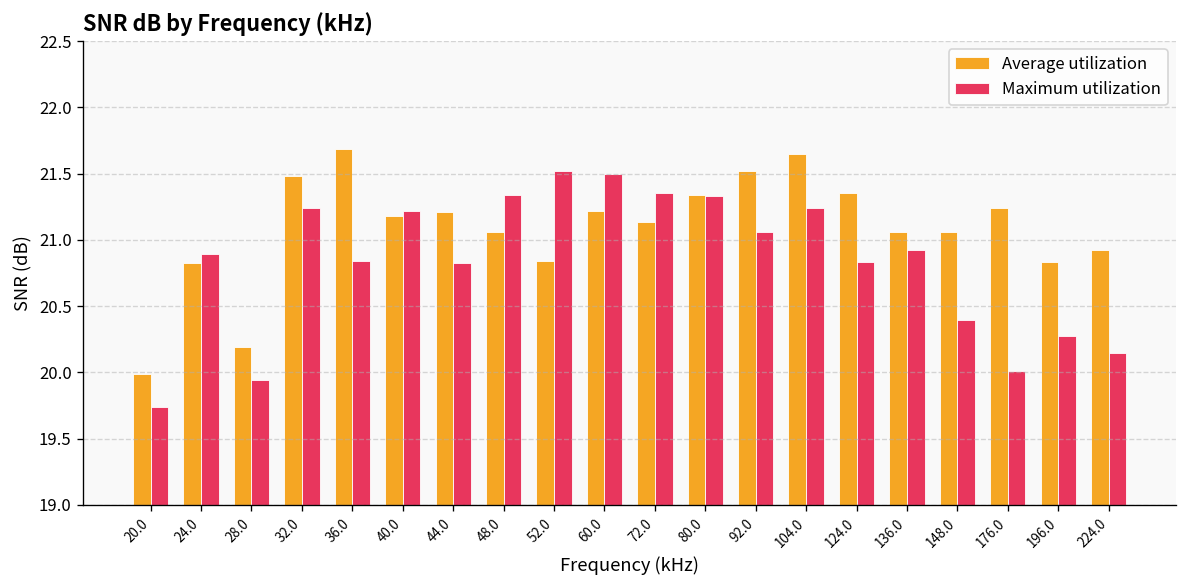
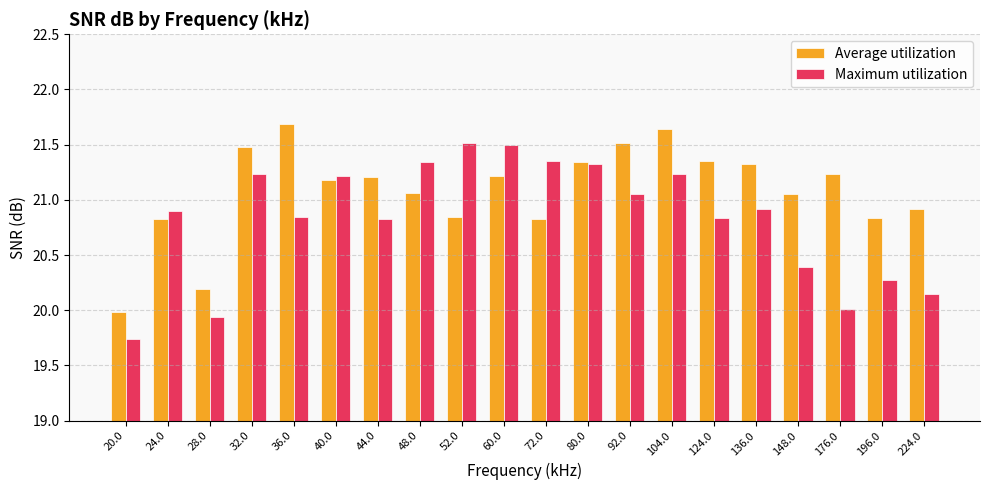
  {
    "Average utilization": {
      "20.0": 19.98,
      "24.0": 20.82,
      "28.0": 20.19,
      "32.0": 21.48,
      "36.0": 21.69,
      "40.0": 21.18,
      "44.0": 21.21,
      "48.0": 21.06,
      "52.0": 20.84,
      "60.0": 21.22,
-     "72.0": 21.13,
+     "72.0": 20.83,
      "80.0": 21.34,
      "92.0": 21.52,
      "104.0": 21.65,
      "124.0": 21.36,
-     "136.0": 21.06,
+     "136.0": 21.33,
      "148.0": 21.06,
      "176.0": 21.24,
      "196.0": 20.84,
      "224.0": 20.92
    },
    "Maximum utilization": {
      "20.0": 19.74,
      "24.0": 20.90,
      "28.0": 19.94,
      "32.0": 21.24,
      "36.0": 20.84,
      "40.0": 21.22,
      "44.0": 20.83,
      "48.0": 21.34,
      "52.0": 21.52,
      "60.0": 21.50,
      "72.0": 21.36,
      "80.0": 21.33,
      "92.0": 21.06,
      "104.0": 21.24,
      "124.0": 20.84,
      "136.0": 20.92,
      "148.0": 20.40,
      "176.0": 20.01,
      "196.0": 20.27,
      "224.0": 20.15
    }
  }
